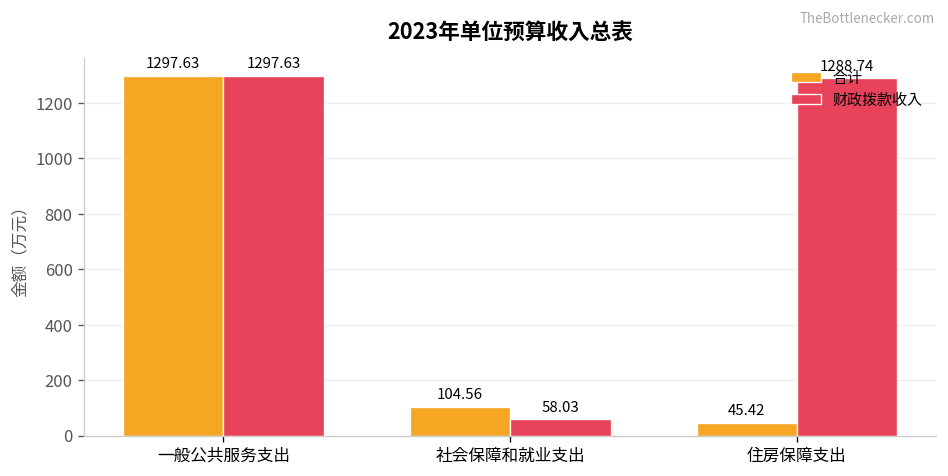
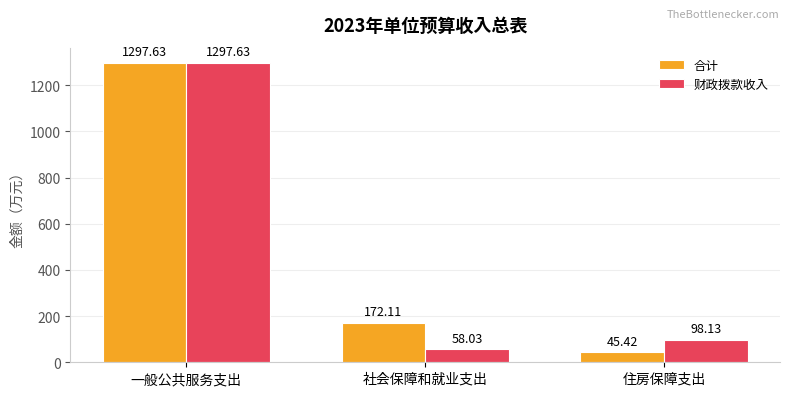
  {
    "合计": {
      "一般公共服务支出": 1297.63,
-     "社会保障和就业支出": 104.56,
+     "社会保障和就业支出": 172.11,
      "住房保障支出": 45.42
    },
    "财政拨款收入": {
      "一般公共服务支出": 1297.63,
      "社会保障和就业支出": 58.03,
-     "住房保障支出": 1288.74
+     "住房保障支出": 98.13
    }
  }
